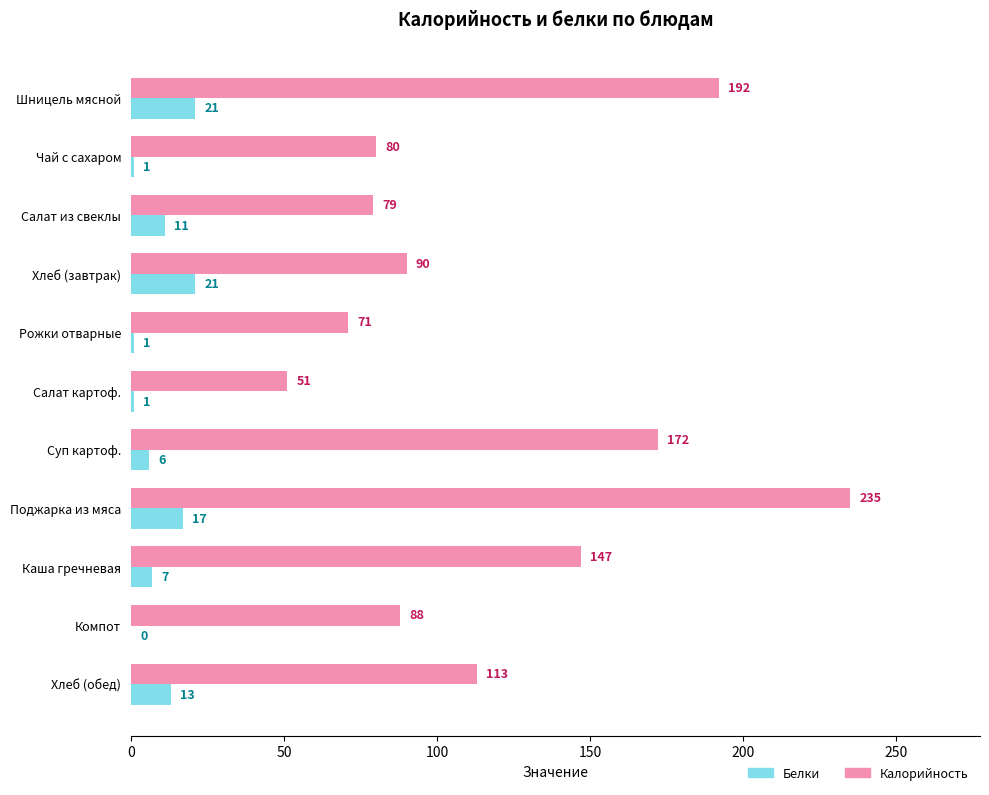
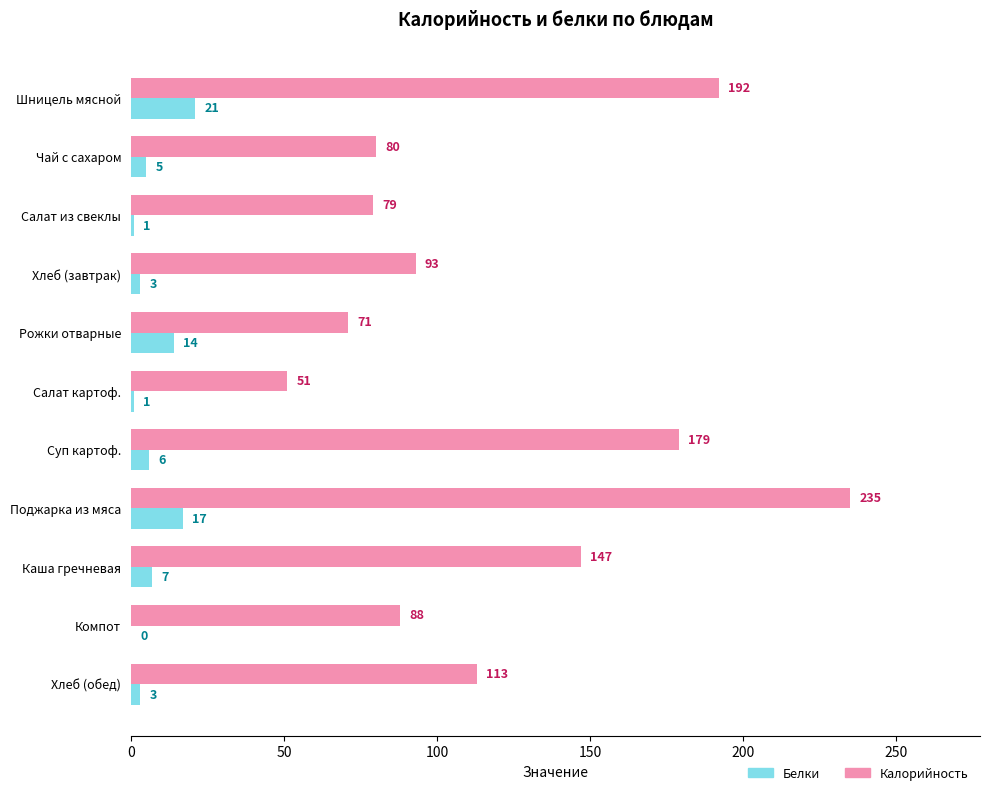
  {
    "Калорийность": {
      "Шницель мясной": 192,
      "Чай с сахаром": 80,
      "Салат из свеклы": 79,
-     "Хлеб (завтрак)": 90,
+     "Хлеб (завтрак)": 93,
      "Рожки отварные": 71,
      "Салат картоф.": 51,
-     "Суп картоф.": 172,
+     "Суп картоф.": 179,
      "Поджарка из мяса": 235,
      "Каша гречневая": 147,
      "Компот": 88,
      "Хлеб (обед)": 113
    },
    "Белки": {
      "Шницель мясной": 21,
-     "Чай с сахаром": 1,
-     "Салат из свеклы": 11,
-     "Хлеб (завтрак)": 21,
-     "Рожки отварные": 1,
+     "Чай с сахаром": 5,
+     "Салат из свеклы": 1,
+     "Хлеб (завтрак)": 3,
+     "Рожки отварные": 14,
      "Салат картоф.": 1,
      "Суп картоф.": 6,
      "Поджарка из мяса": 17,
      "Каша гречневая": 7,
      "Компот": 0,
-     "Хлеб (обед)": 13
+     "Хлеб (обед)": 3
    }
  }
